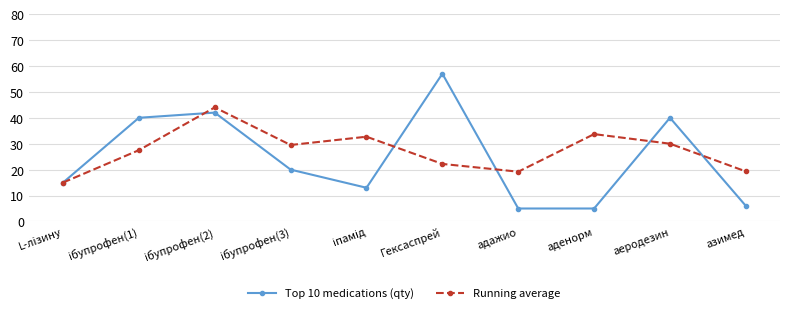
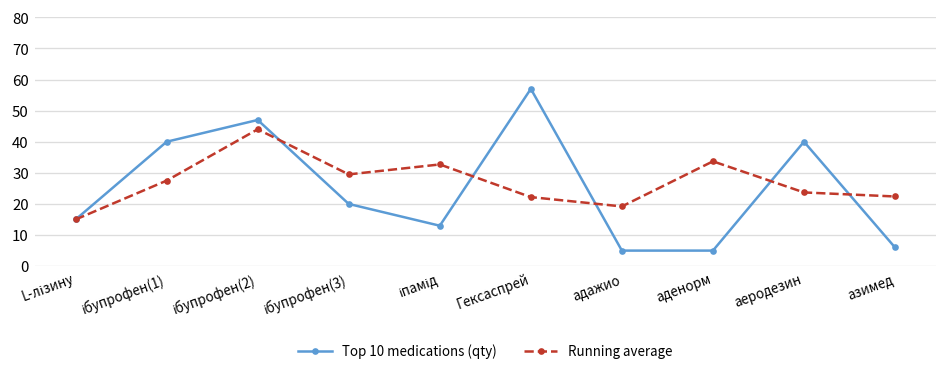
  {
    "Top 10 medications (qty)": {
      "ібупрофен(1)": 40,
-     "ібупрофен(2)": 42,
+     "ібупрофен(2)": 47,
      "ібупрофен(3)": 20,
      "іпамід": 13,
      "Гексаспрей": 57,
      "адажио": 5,
      "аденорм": 5,
      "аеродезин": 40,
      "азимед": 6
    },
    "Running average": {
      "ібупрофен(1)": 28,
      "ібупрофен(2)": 44,
      "ібупрофен(3)": 30,
      "іпамід": 33,
      "Гексаспрей": 22,
      "адажио": 19,
      "аденорм": 34,
-     "аеродезин": 30,
-     "азимед": 19
+     "аеродезин": 24,
+     "азимед": 22
    }
  }
